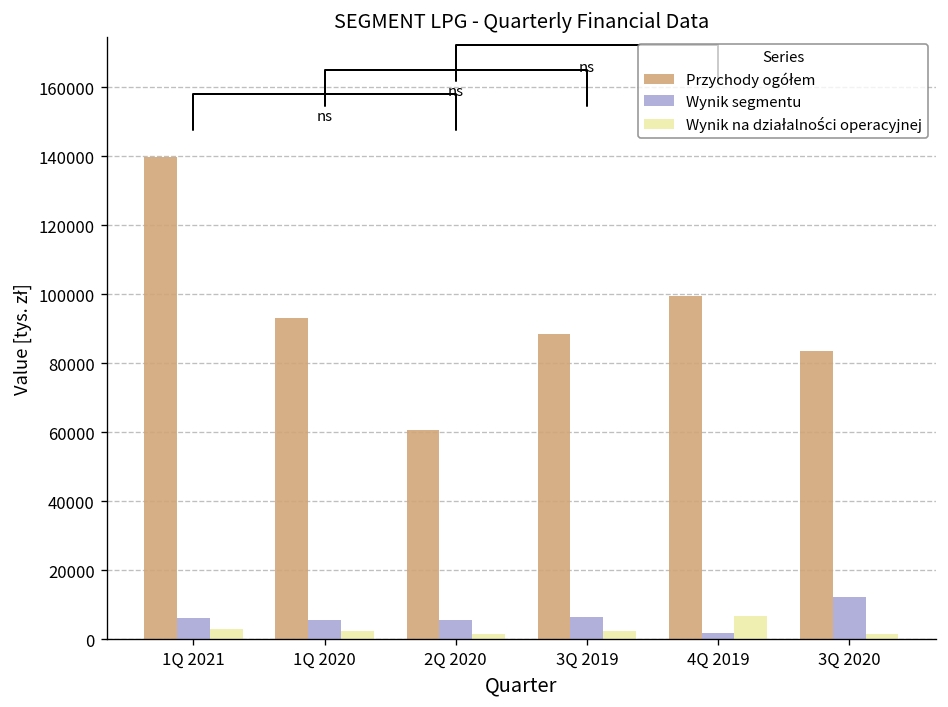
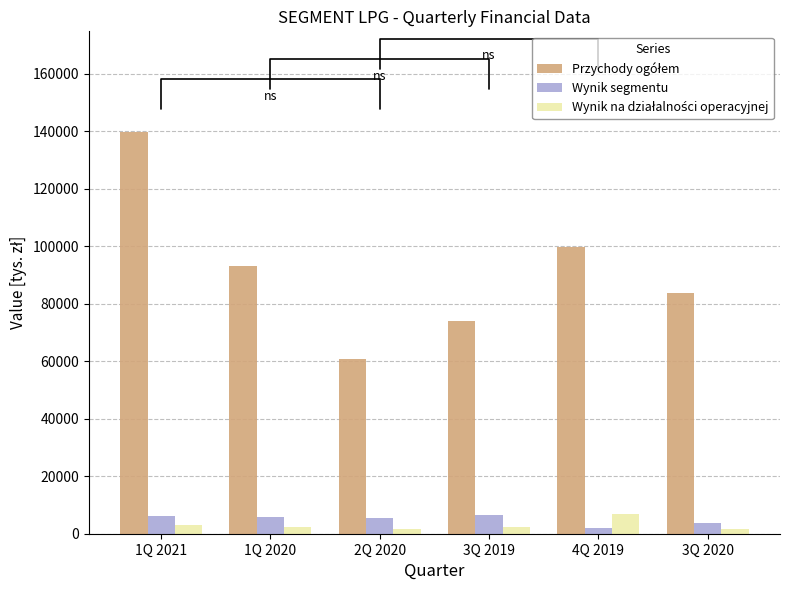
  {
    "Przychody ogółem": {
      "1Q 2021": 140000,
      "1Q 2020": 93000,
      "2Q 2020": 61000,
-     "3Q 2019": 89000,
+     "3Q 2019": 74000,
      "4Q 2019": 100000,
      "3Q 2020": 84000
    },
    "Wynik segmentu": {
      "1Q 2021": 6000,
      "1Q 2020": 6000,
      "2Q 2020": 6000,
      "3Q 2019": 7000,
      "4Q 2019": 2000,
-     "3Q 2020": 12000
+     "3Q 2020": 4000
    },
    "Wynik na działalności operacyjnej": {
      "1Q 2021": 3000,
      "1Q 2020": 2000,
      "2Q 2020": 2000,
      "3Q 2019": 2000,
      "4Q 2019": 7000,
      "3Q 2020": 1000
    }
  }
